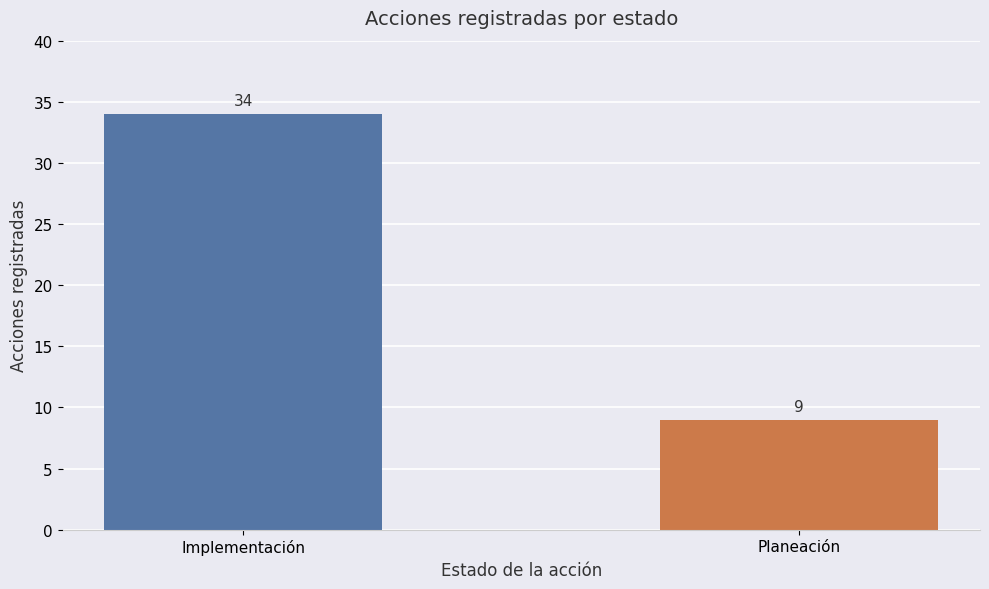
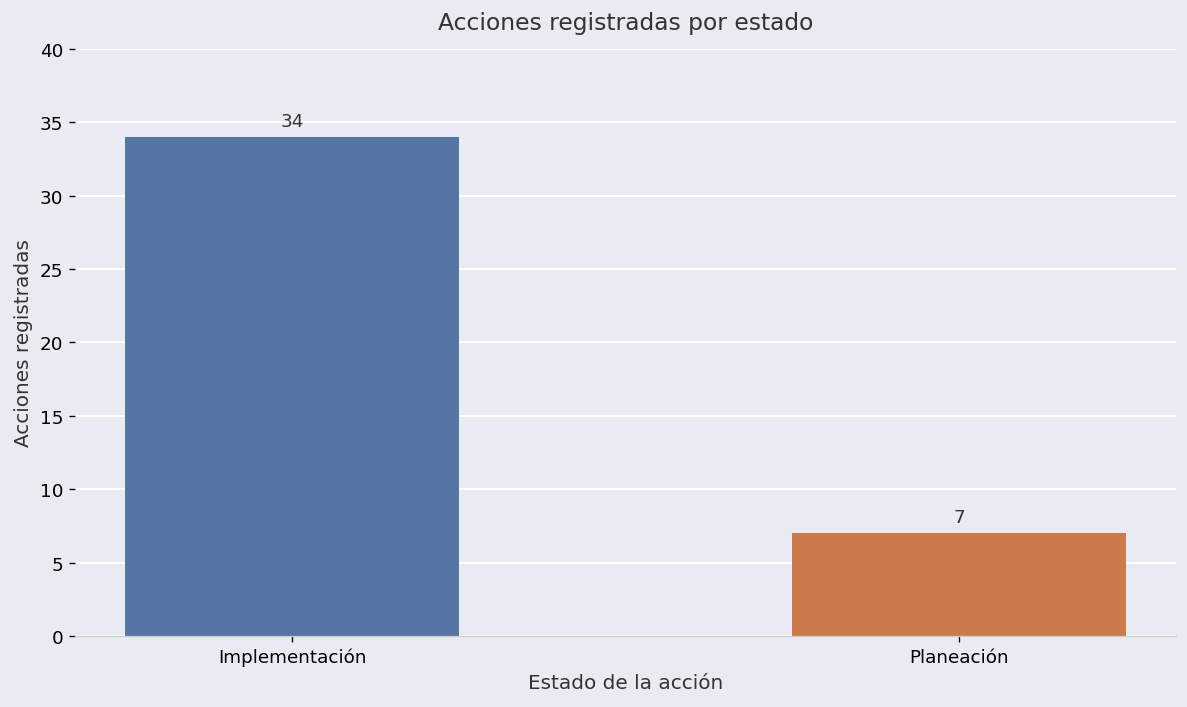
  {
    "Implementación": 34,
-   "Planeación": 9
+   "Planeación": 7
  }
